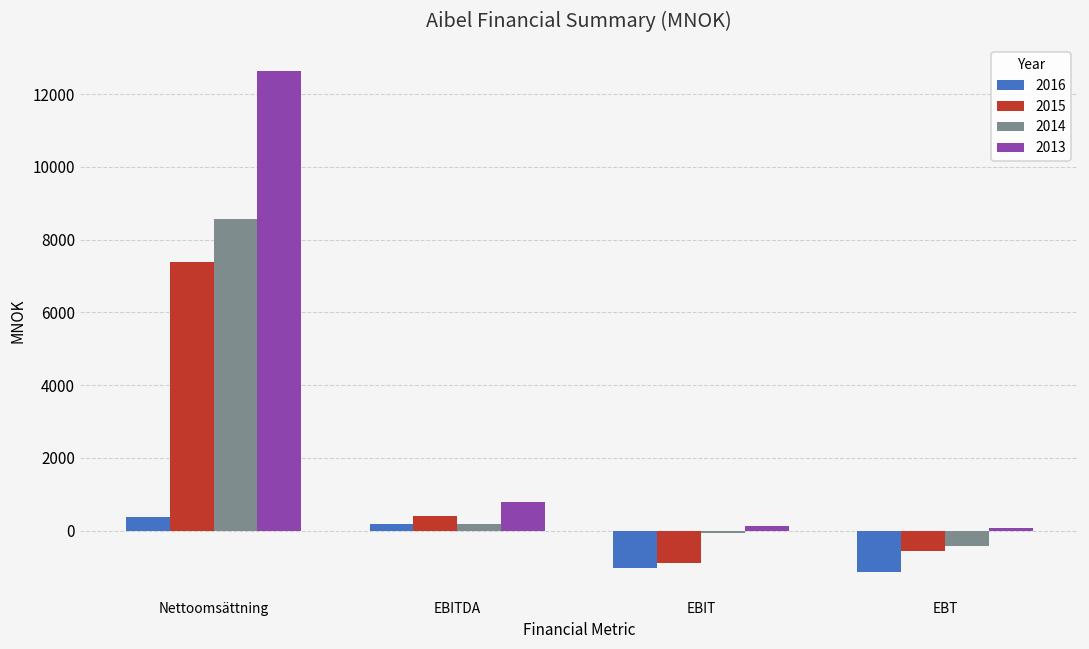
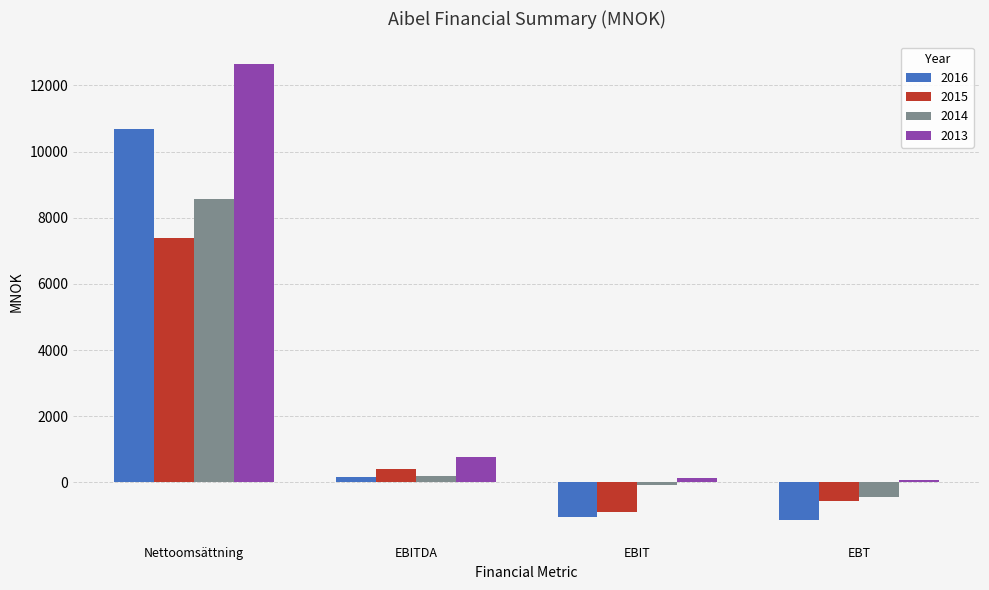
  {
    "2016": {
-     "Nettoomsättning": 400,
+     "Nettoomsättning": 10700,
      "EBITDA": 200,
      "EBIT": -1000,
      "EBT": -1100
    },
    "2015": {
      "Nettoomsättning": 7400,
      "EBITDA": 400,
      "EBIT": -900,
      "EBT": -600
    },
    "2014": {
      "Nettoomsättning": 8600,
      "EBITDA": 200,
      "EBT": -400
    },
    "2013": {
      "Nettoomsättning": 12600,
      "EBITDA": 800,
      "EBIT": 100
    }
  }
